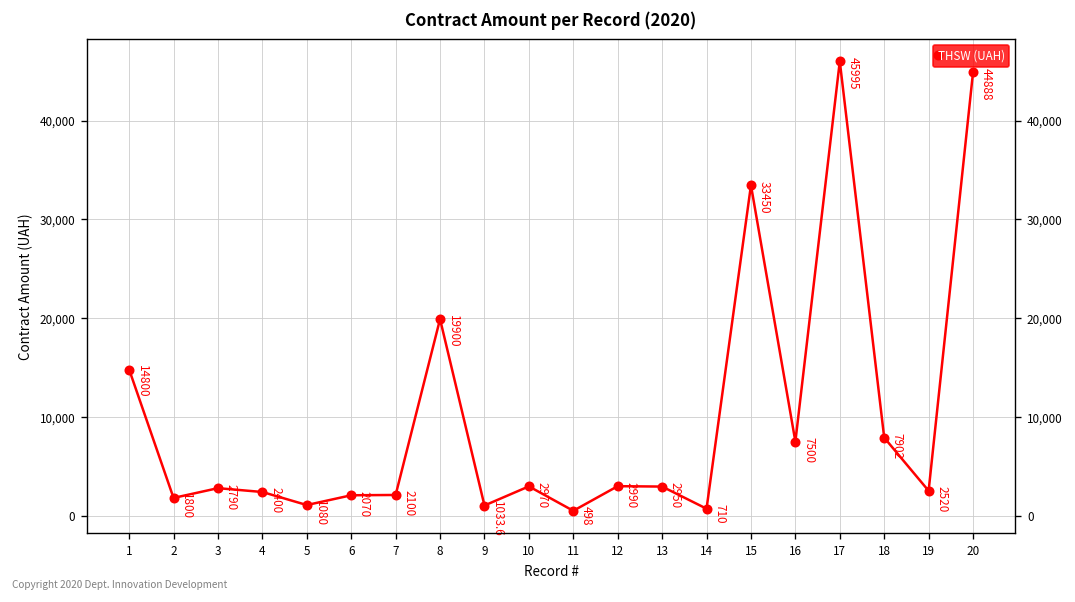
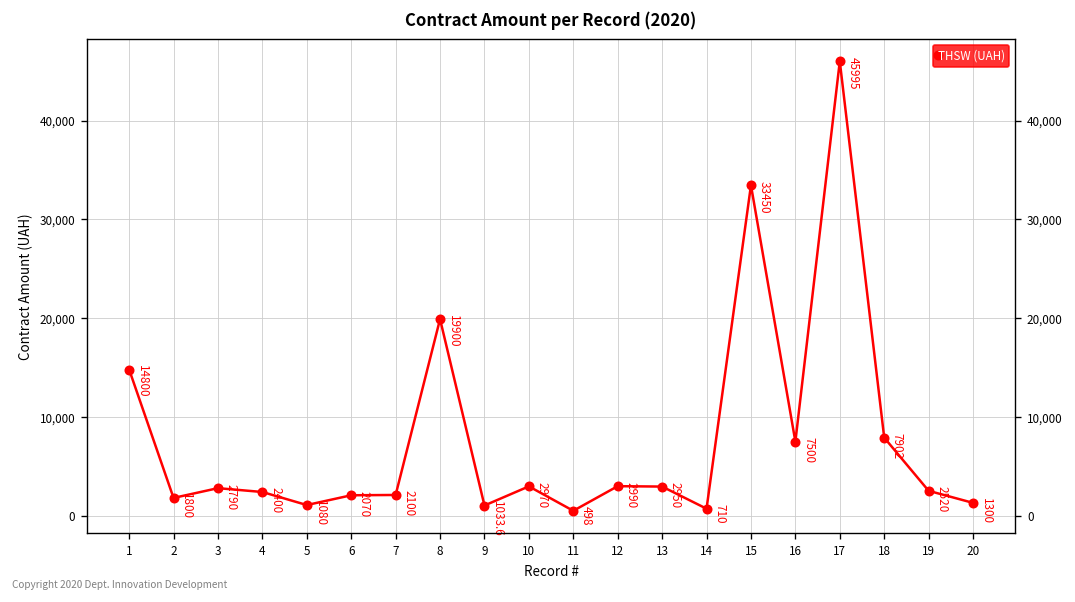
  {
    "1": 14800,
    "2": 1800,
    "3": 2790,
    "4": 2400,
    "5": 1080,
    "6": 2070,
    "7": 2100,
    "8": 19900,
    "9": 1033.6,
    "10": 2970,
    "11": 498,
    "12": 2990,
    "13": 2950,
    "14": 710,
    "15": 33450,
    "16": 7500,
    "17": 45995,
    "18": 7902,
    "19": 2520,
-   "20": 44888
+   "20": 1300
  }
